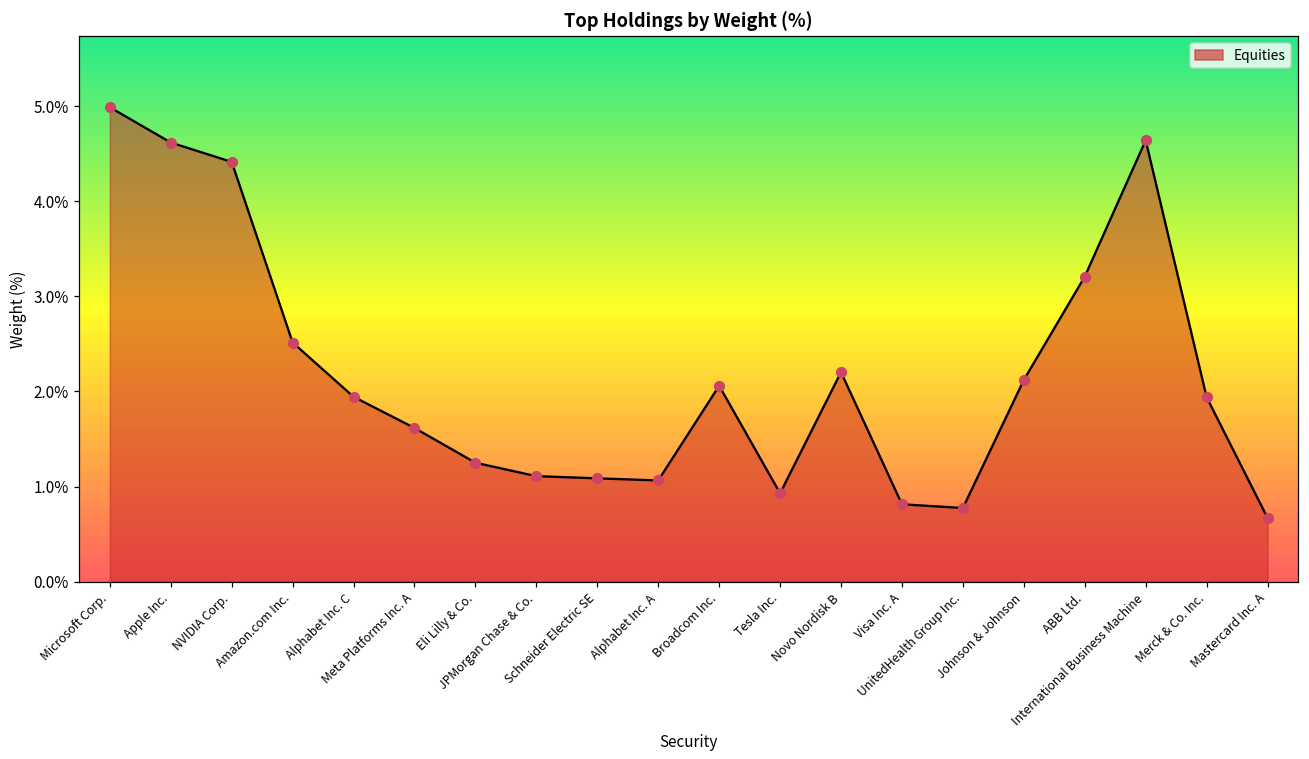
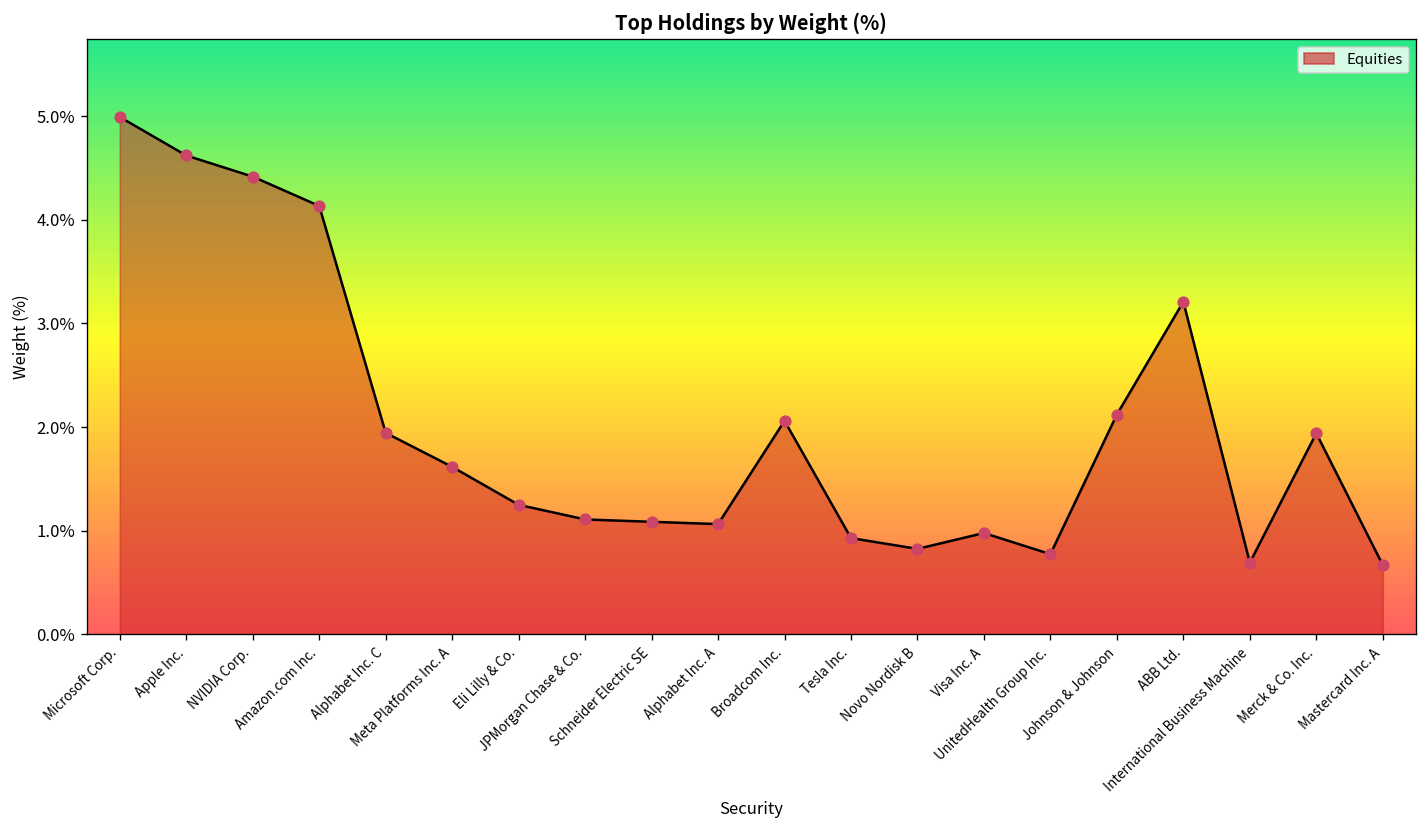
  {
    "Microsoft Corp.": "5.0%",
    "Apple Inc.": "4.6%",
    "NVIDIA Corp.": "4.4%",
-   "Amazon.com Inc.": "2.5%",
+   "Amazon.com Inc.": "4.1%",
    "Alphabet Inc. C": "1.9%",
    "Meta Platforms Inc. A": "1.6%",
    "Eli Lilly & Co.": "1.3%",
    "JPMorgan Chase & Co.": "1.1%",
    "Schneider Electric SE": "1.1%",
    "Alphabet Inc. A": "1.1%",
    "Broadcom Inc.": "2.1%",
    "Tesla Inc.": "0.9%",
-   "Novo Nordisk B": "2.2%",
-   "Visa Inc. A": "0.8%",
+   "Novo Nordisk B": "0.8%",
+   "Visa Inc. A": "1.0%",
    "UnitedHealth Group Inc.": "0.8%",
    "Johnson & Johnson": "2.1%",
    "ABB Ltd.": "3.2%",
-   "International Business Machine": "4.6%",
+   "International Business Machine": "0.7%",
    "Merck & Co. Inc.": "1.9%",
    "Mastercard Inc. A": "0.7%"
  }
